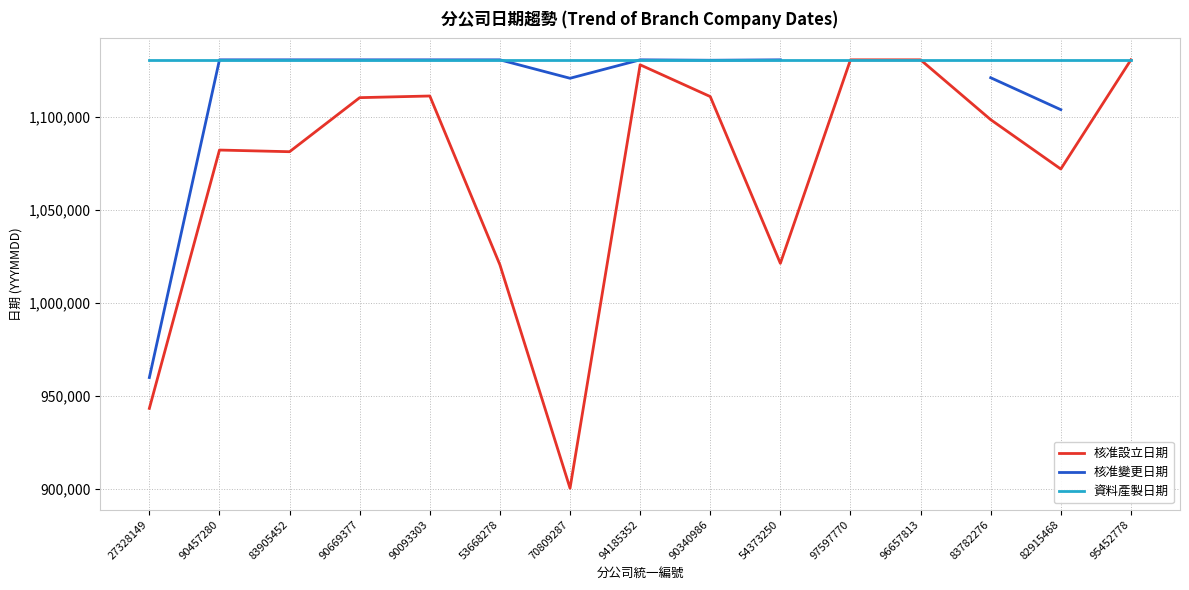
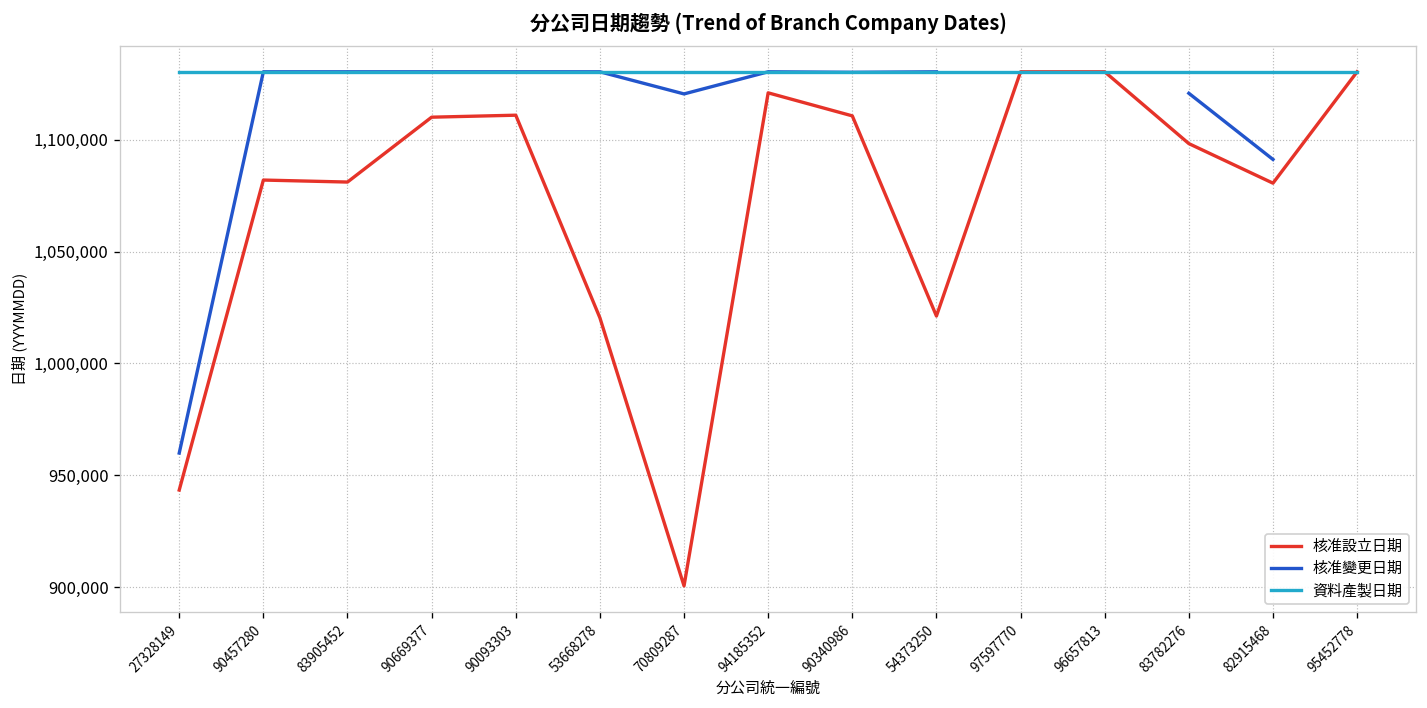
  {
    "核准設立日期": {
      "27328149": "943,000",
      "90457280": "1,082,000",
      "83905452": "1,081,000",
      "90669377": "1,110,000",
      "90093303": "1,111,000",
      "53668278": "1,020,000",
      "70809287": "901,000",
-     "94185352": "1,128,000",
+     "94185352": "1,121,000",
      "90340986": "1,111,000",
      "54373250": "1,021,000",
      "83782276": "1,098,000",
-     "82915468": "1,072,000"
+     "82915468": "1,081,000"
    },
    "核准變更日期": {
      "27328149": "960,000",
      "70809287": "1,121,000",
      "83782276": "1,121,000",
-     "82915468": "1,104,000"
+     "82915468": "1,091,000"
    },
    "資料產製日期": {
      "27328149": "1,130,000",
      "70809287": "1,130,000",
      "83782276": "1,130,000",
      "82915468": "1,130,000"
    }
  }
